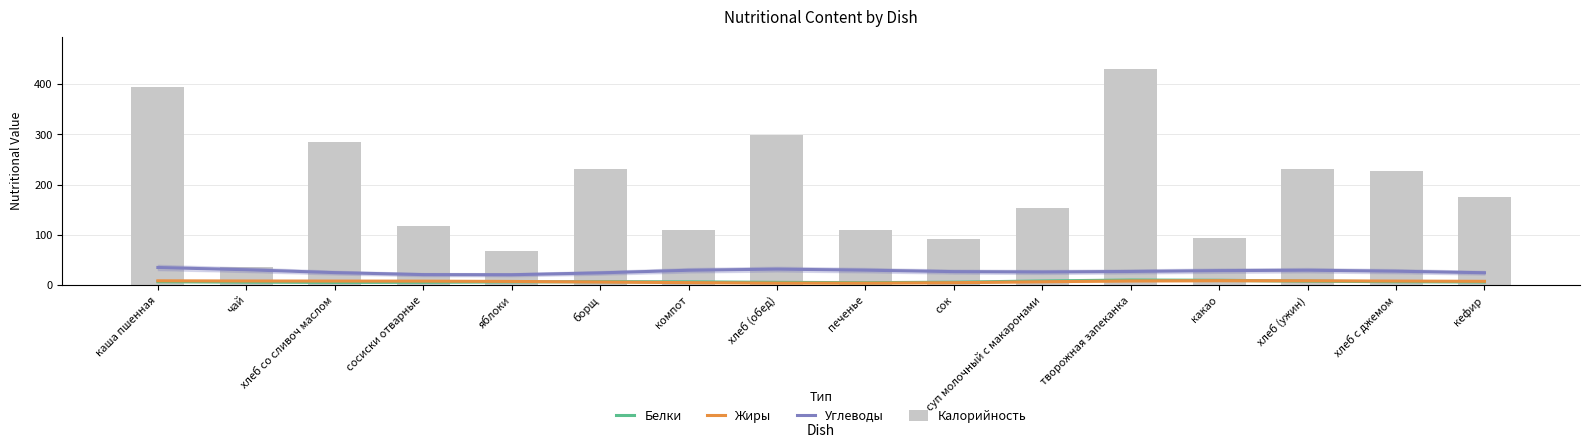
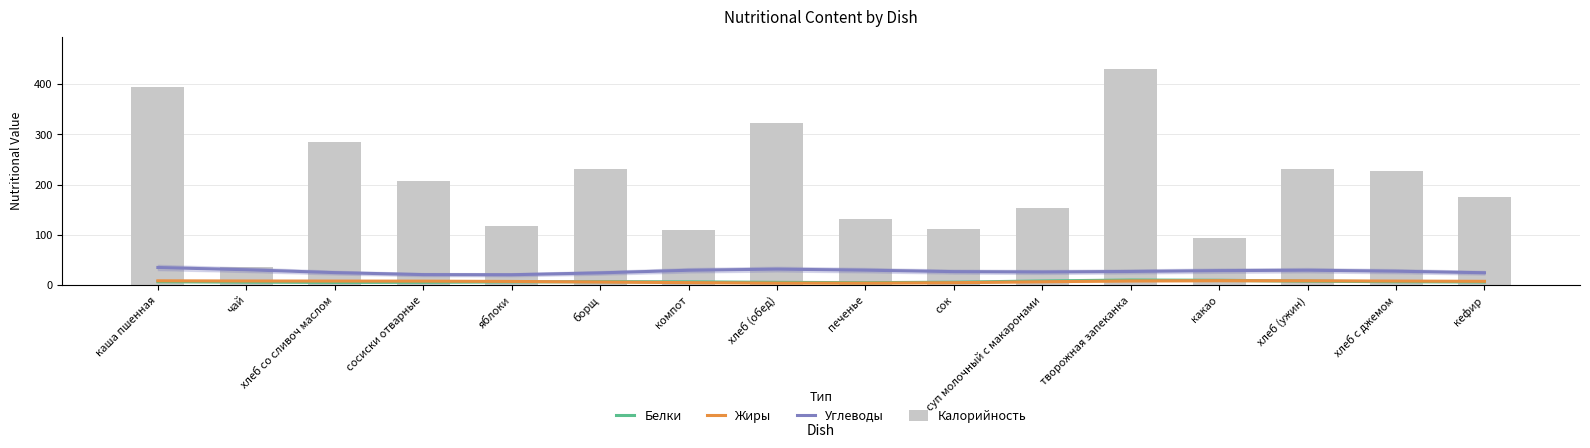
  {
    "Калорийность": {
      "каша пшенная": 390,
      "чай": 40,
      "хлеб со сливоч маслом": 290,
-     "сосиски отварные": 120,
-     "яблоки": 70,
+     "сосиски отварные": 210,
+     "яблоки": 120,
      "борщ": 230,
      "компот": 110,
-     "хлеб (обед)": 300,
-     "печенье": 110,
-     "сок": 90,
+     "хлеб (обед)": 320,
+     "печенье": 130,
+     "сок": 110,
      "суп молочный с макаронами": 150,
      "творожная запеканка": 430,
      "какао": 90,
      "хлеб (ужин)": 230,
      "хлеб с джемом": 230,
      "кефир": 180
    }
  }
